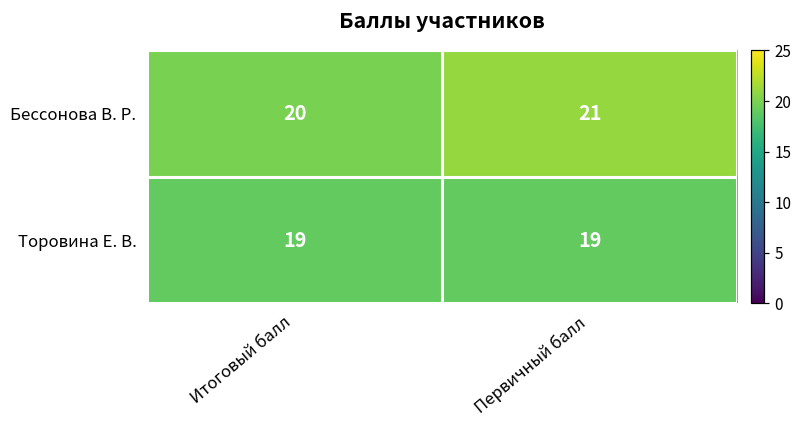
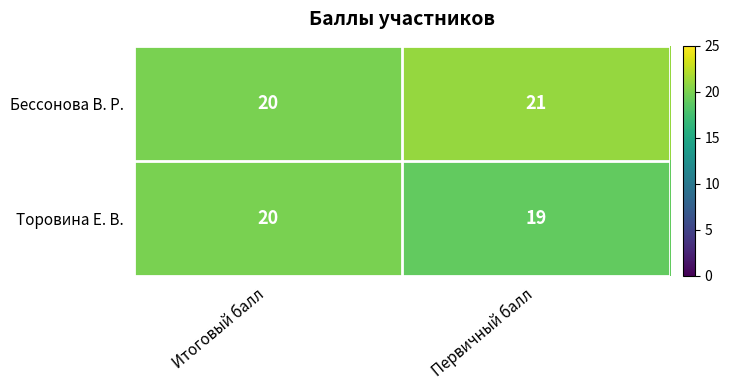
  {
    "Бессонова В. Р.": {
      "Итоговый балл": 20,
      "Первичный балл": 21
    },
    "Торовина Е. В.": {
-     "Итоговый балл": 19,
+     "Итоговый балл": 20,
      "Первичный балл": 19
    }
  }
